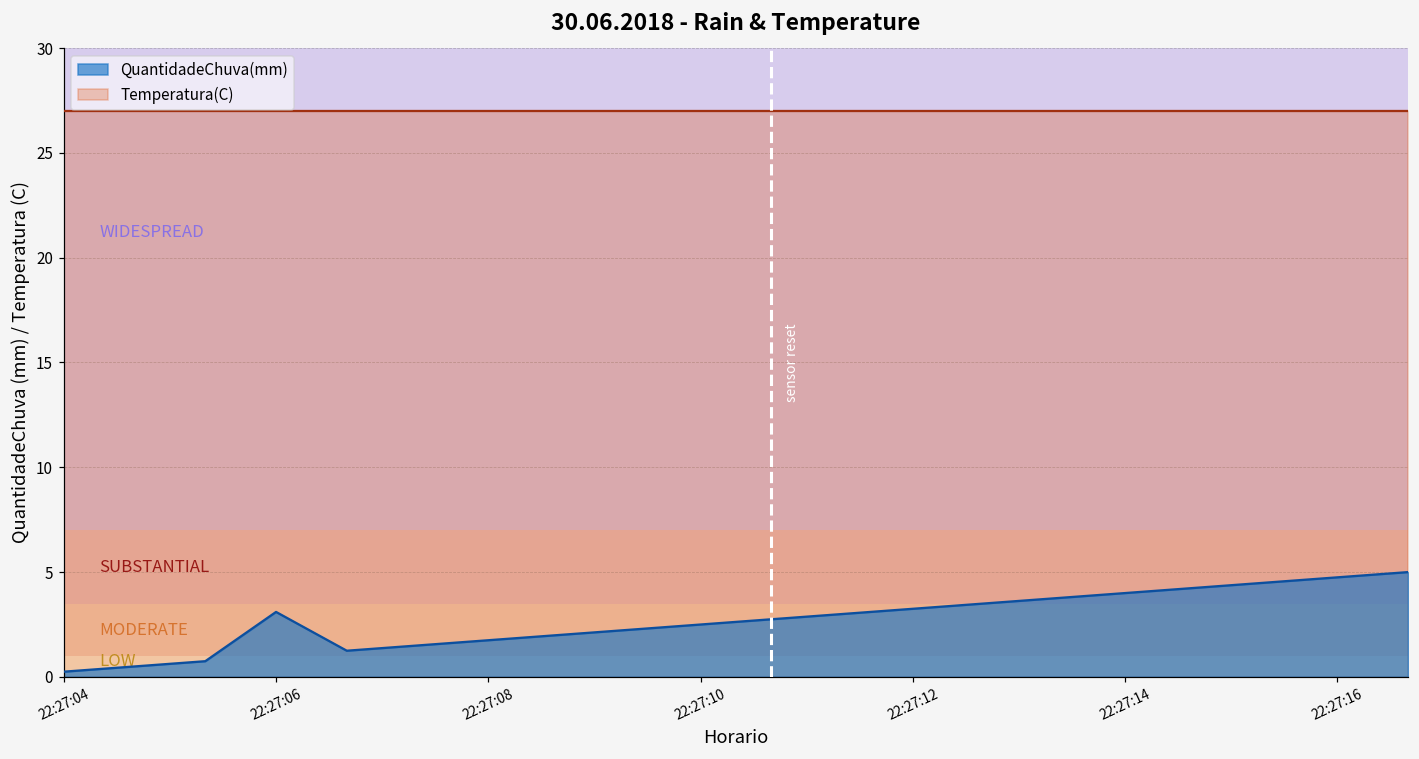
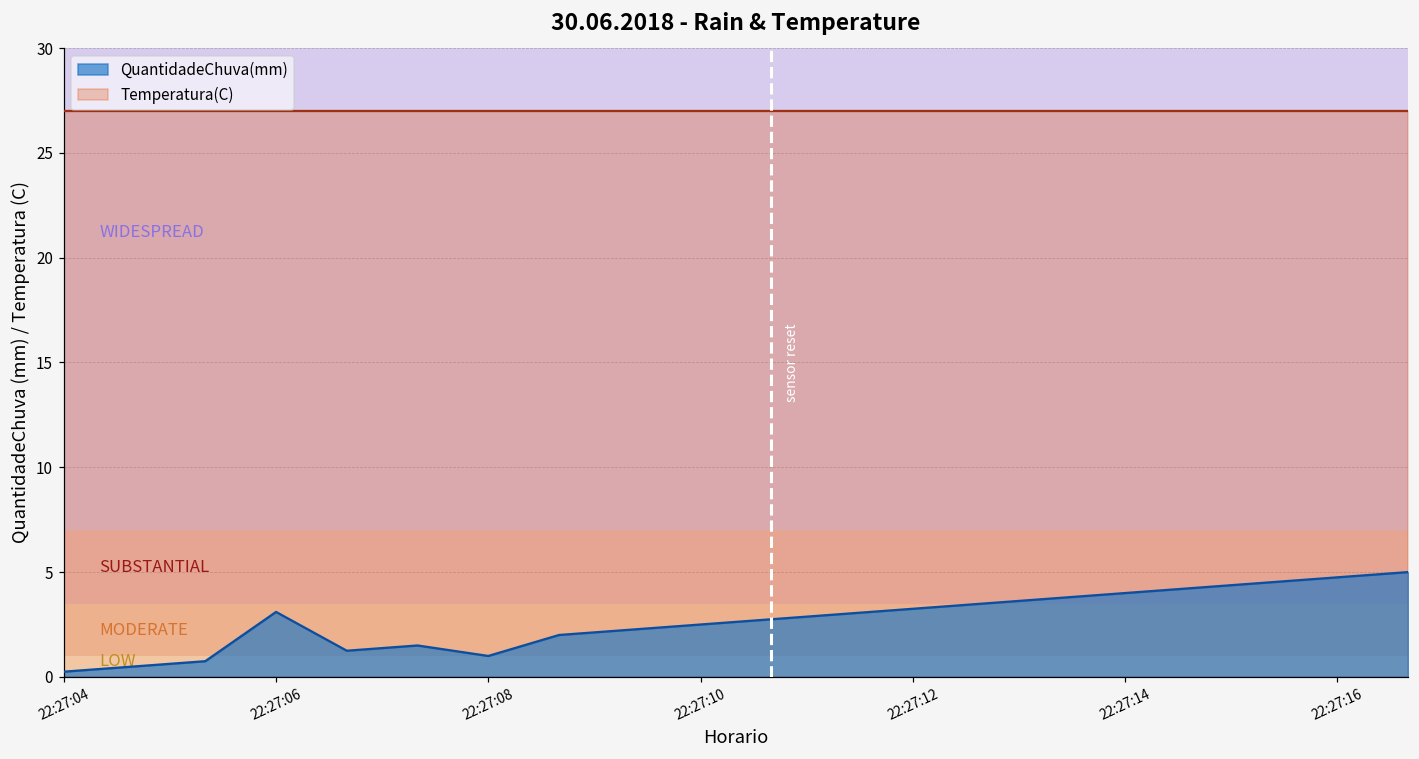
  {
    "QuantidadeChuva(mm)": {
      "22:27:04": 0.3,
      "22:27:06": 3.1,
-     "22:27:08": 1.8
+     "22:27:08": 1.0
    },
    "Temperatura(C)": {
      "22:27:04": 27.0,
      "22:27:06": 27.0,
      "22:27:08": 27.0
    }
  }
